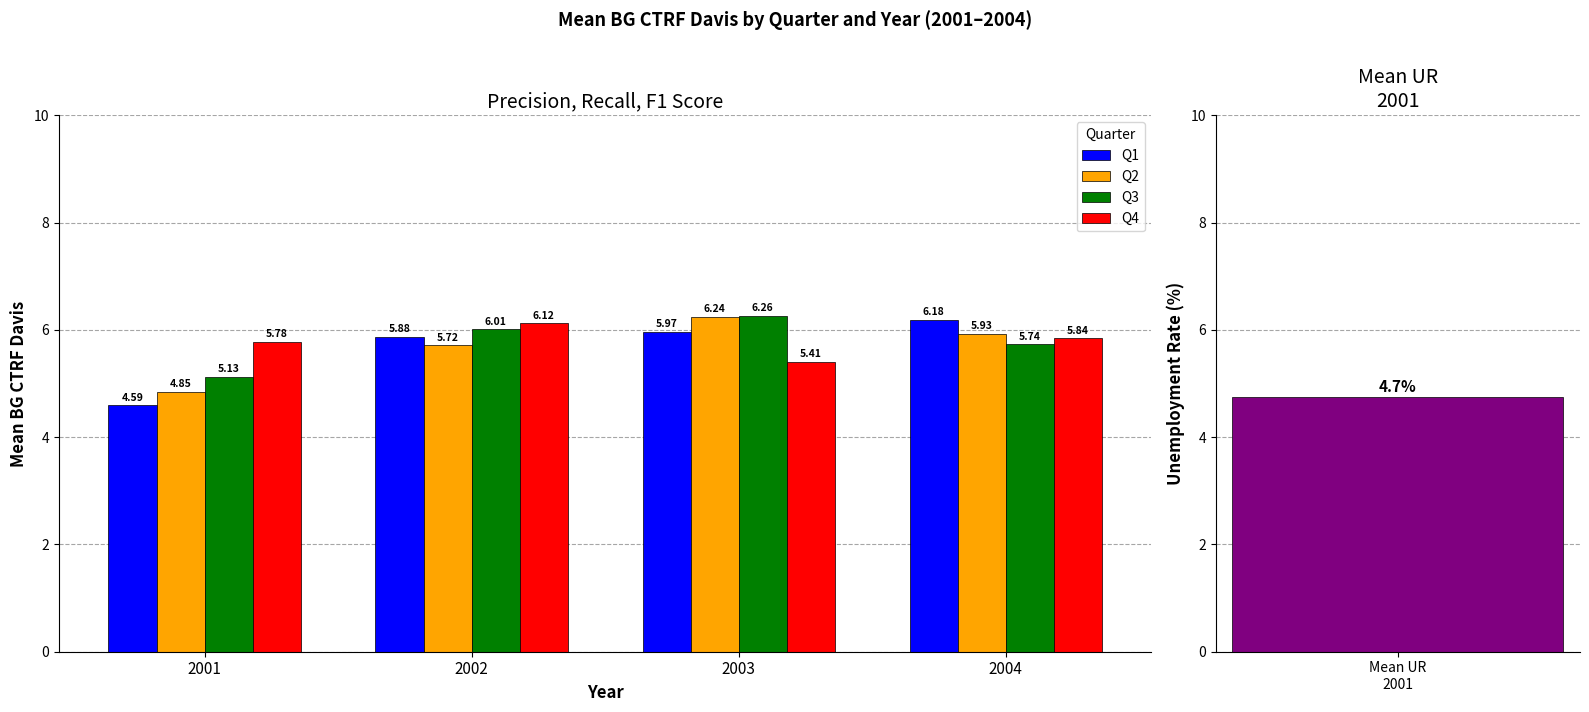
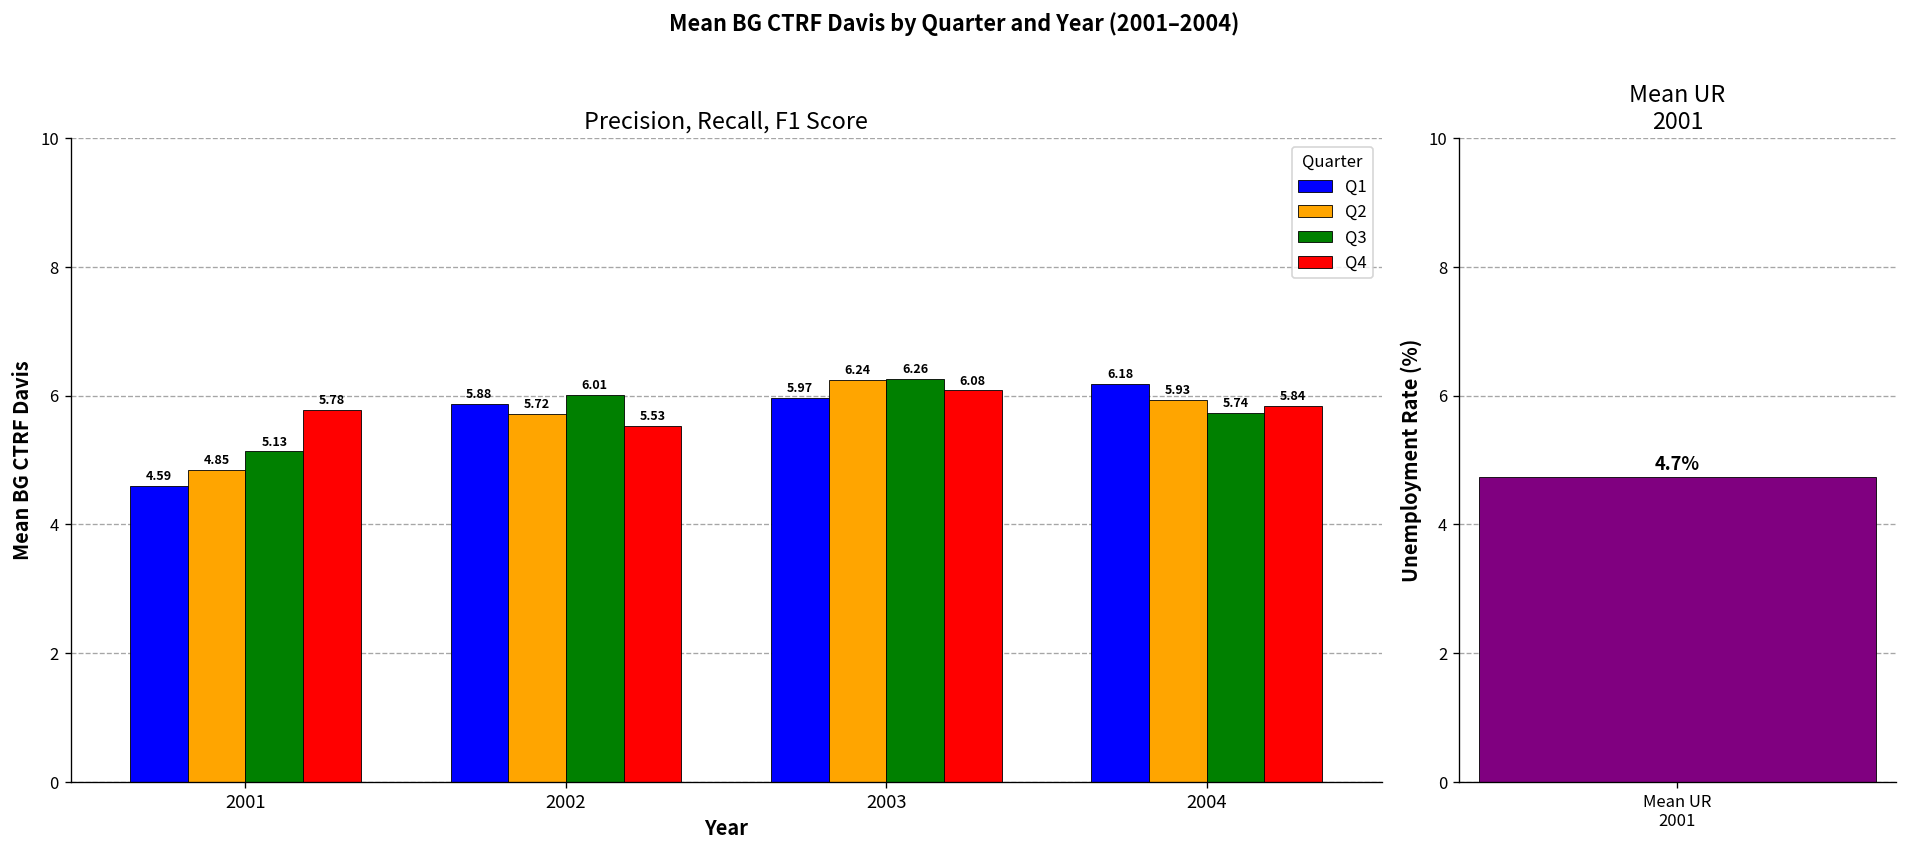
  {
    "Precision, Recall, F1 Score": {
      "Q1": {
        "2001": "4.59",
        "2002": "5.88",
        "2003": "5.97",
        "2004": "6.18"
      },
      "Q2": {
        "2001": "4.85",
        "2002": "5.72",
        "2003": "6.24",
        "2004": "5.93"
      },
      "Q3": {
        "2001": "5.13",
        "2002": "6.01",
        "2003": "6.26",
        "2004": "5.74"
      },
      "Q4": {
        "2001": "5.78",
-       "2002": "6.12",
-       "2003": "5.41",
+       "2002": "5.53",
+       "2003": "6.08",
        "2004": "5.84"
      }
    },
    "Mean UR 2001": {
      "Mean UR 2001": "4.7%"
    }
  }
